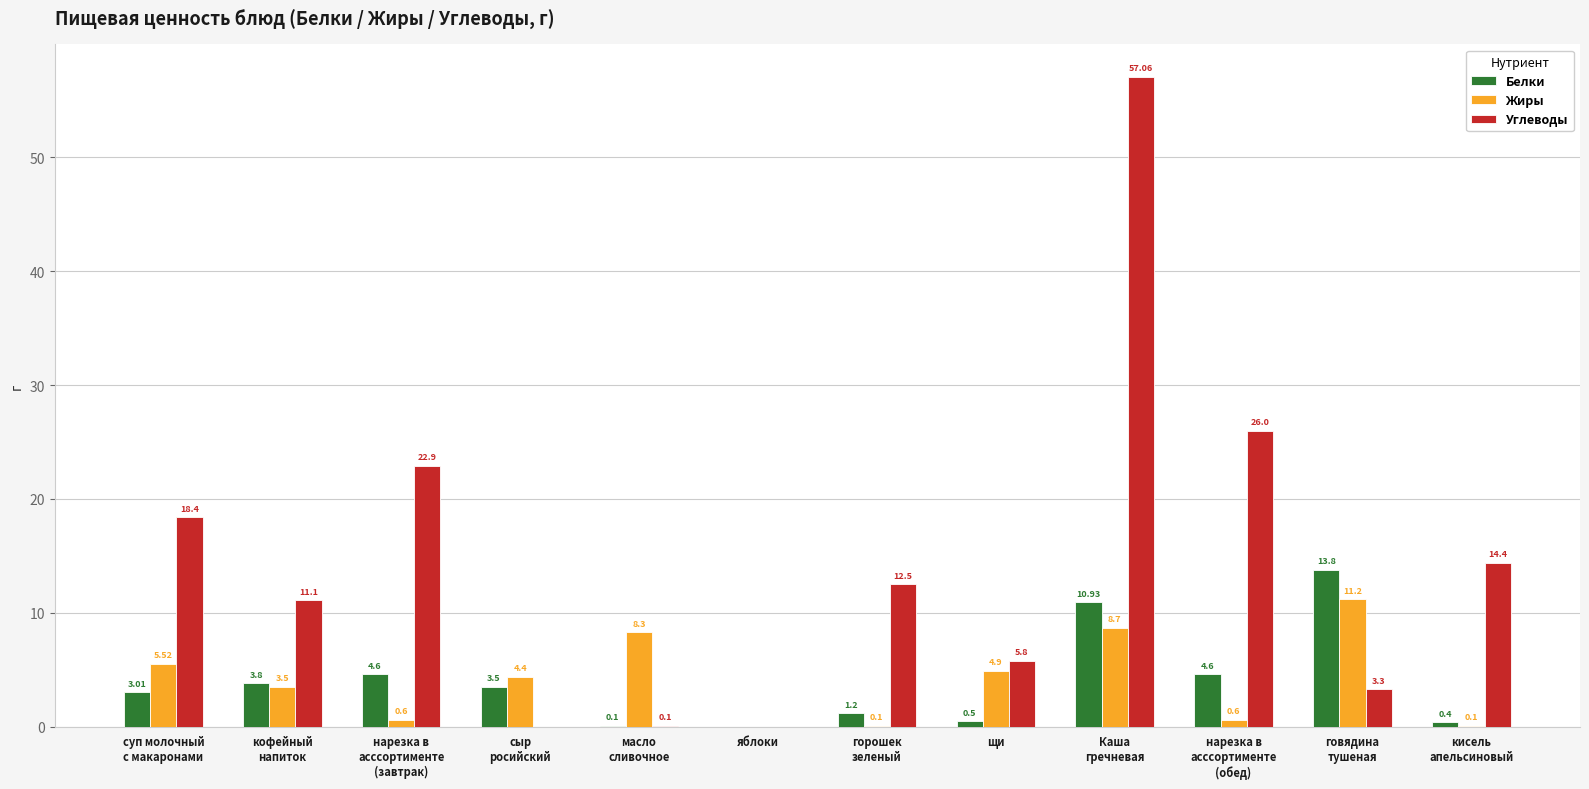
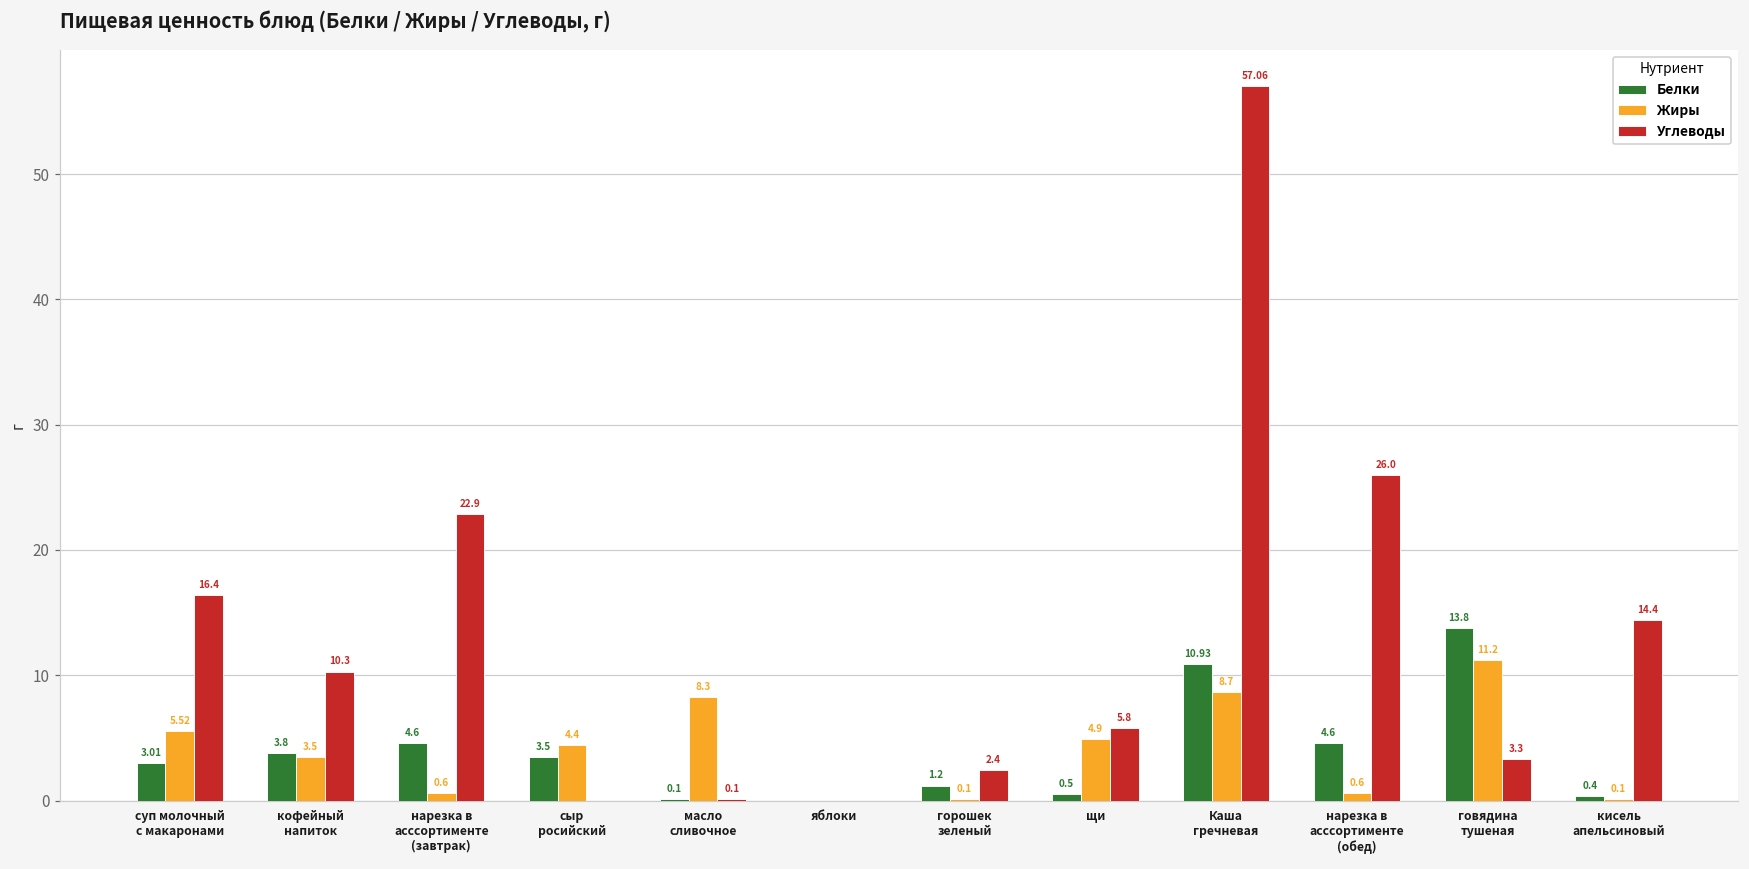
  {
    "Белки": {
      "суп молочный с макаронами": 3.01,
      "кофейный напиток": 3.8,
      "нарезка в асссортименте (завтрак)": 4.6,
      "сыр росийский": 3.5,
      "масло сливочное": 0.1,
      "горошек зеленый": 1.2,
      "щи": 0.5,
      "Каша гречневая": 10.93,
      "нарезка в асссортименте (обед)": 4.6,
      "говядина тушеная": 13.8,
      "кисель апельсиновый": 0.4
    },
    "Жиры": {
      "суп молочный с макаронами": 5.52,
      "кофейный напиток": 3.5,
      "нарезка в асссортименте (завтрак)": 0.6,
      "сыр росийский": 4.4,
      "масло сливочное": 8.3,
      "горошек зеленый": 0.1,
      "щи": 4.9,
      "Каша гречневая": 8.7,
      "нарезка в асссортименте (обед)": 0.6,
      "говядина тушеная": 11.2,
      "кисель апельсиновый": 0.1
    },
    "Углеводы": {
-     "суп молочный с макаронами": 18.4,
-     "кофейный напиток": 11.1,
+     "суп молочный с макаронами": 16.4,
+     "кофейный напиток": 10.3,
      "нарезка в асссортименте (завтрак)": 22.9,
      "масло сливочное": 0.1,
-     "горошек зеленый": 12.5,
+     "горошек зеленый": 2.4,
      "щи": 5.8,
      "Каша гречневая": 57.06,
      "нарезка в асссортименте (обед)": 26.0,
      "говядина тушеная": 3.3,
      "кисель апельсиновый": 14.4
    }
  }
